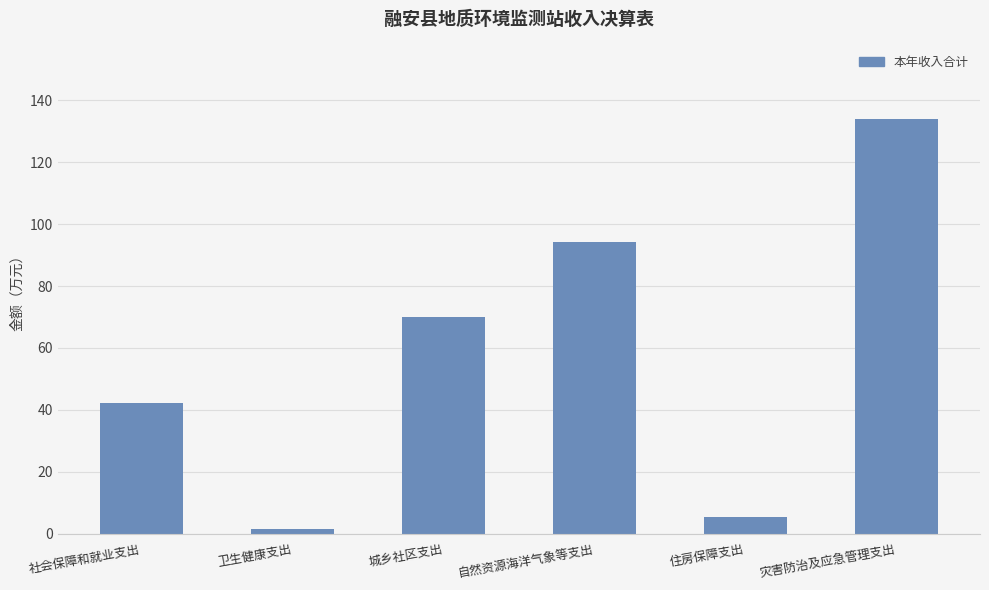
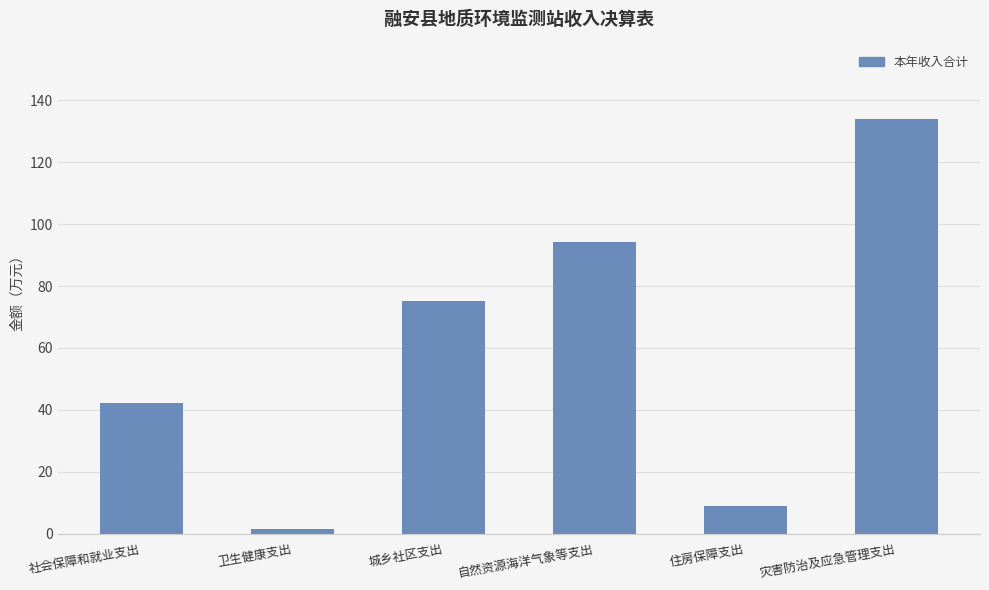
  {
    "社会保障和就业支出": 42,
    "卫生健康支出": 1,
-   "城乡社区支出": 70,
+   "城乡社区支出": 75,
    "自然资源海洋气象等支出": 94,
-   "住房保障支出": 5,
+   "住房保障支出": 9,
    "灾害防治及应急管理支出": 134
  }
